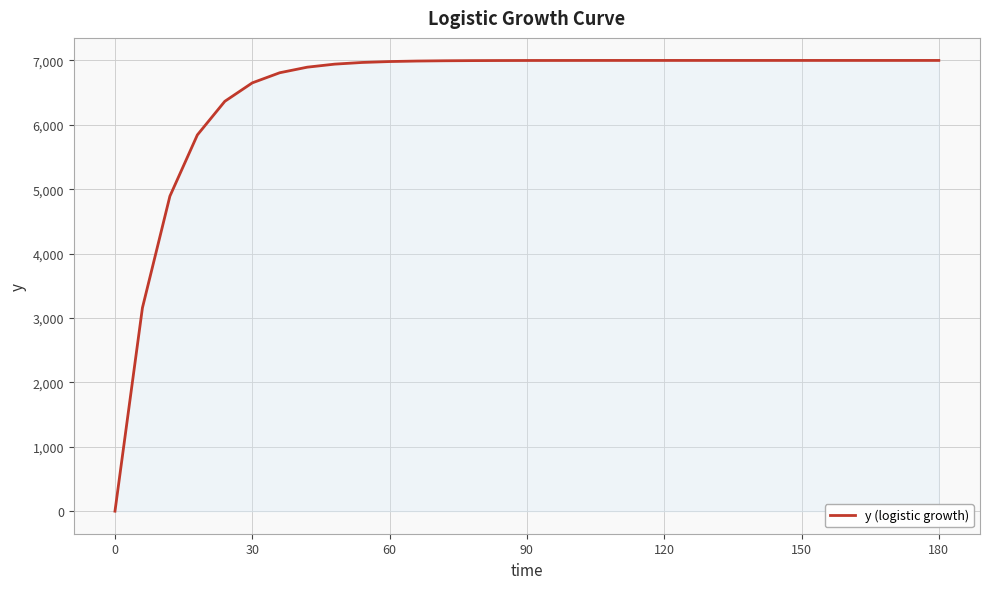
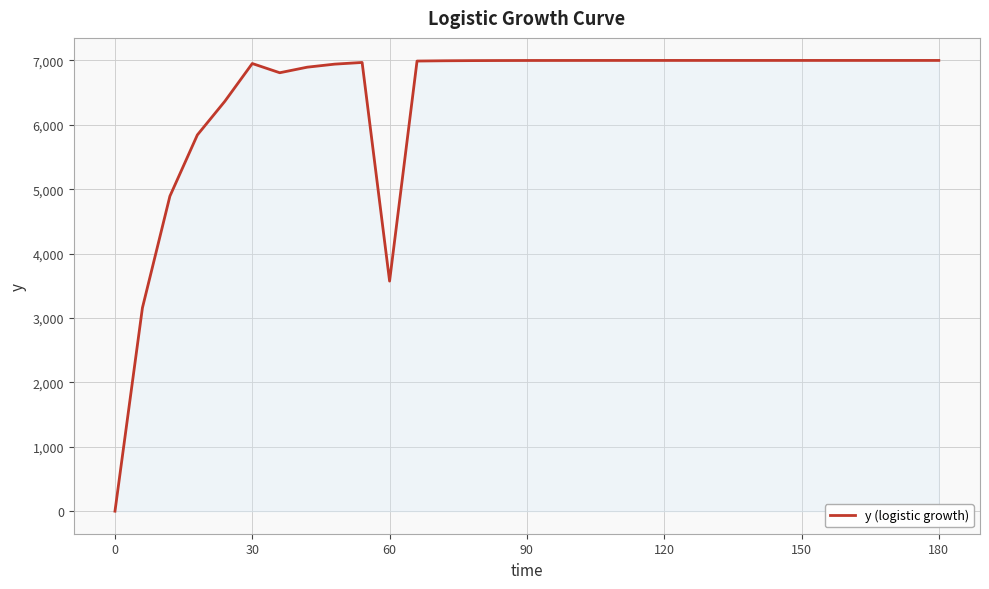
  {
    "0": "0",
-   "30": "6,700",
-   "60": "7,000",
+   "30": "7,000",
+   "60": "3,600",
    "90": "7,000",
    "120": "7,000",
    "150": "7,000",
    "180": "7,000"
  }
